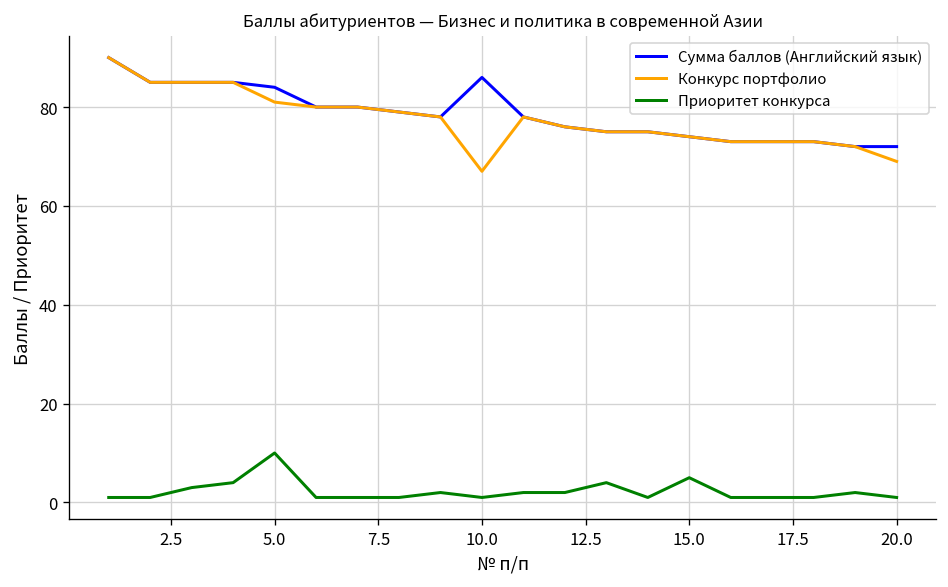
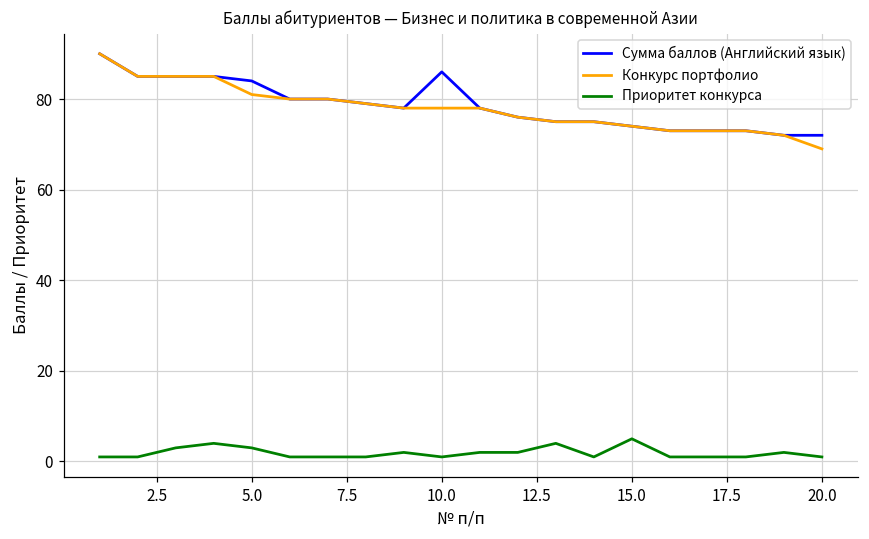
  {
    "Сумма баллов (Английский язык)": {
      "5.0": 84,
      "10.0": 86,
      "20.0": 72
    },
    "Конкурс портфолио": {
      "5.0": 81,
-     "10.0": 67,
+     "10.0": 78,
      "20.0": 69
    },
    "Приоритет конкурса": {
-     "5.0": 10,
+     "5.0": 3,
      "10.0": 1,
      "15.0": 5,
      "20.0": 1
    }
  }
